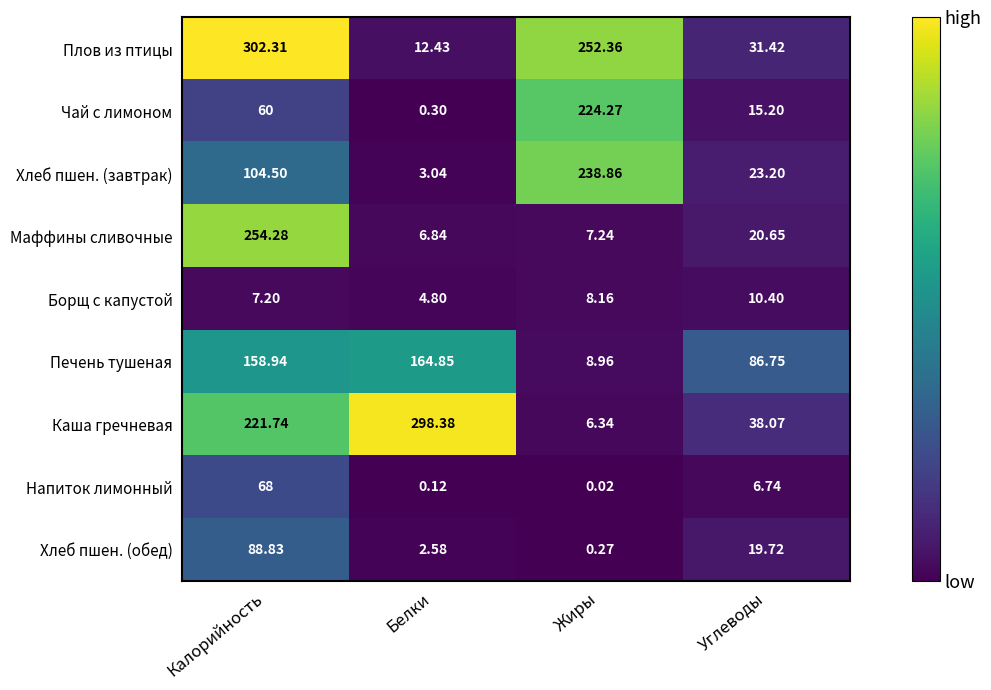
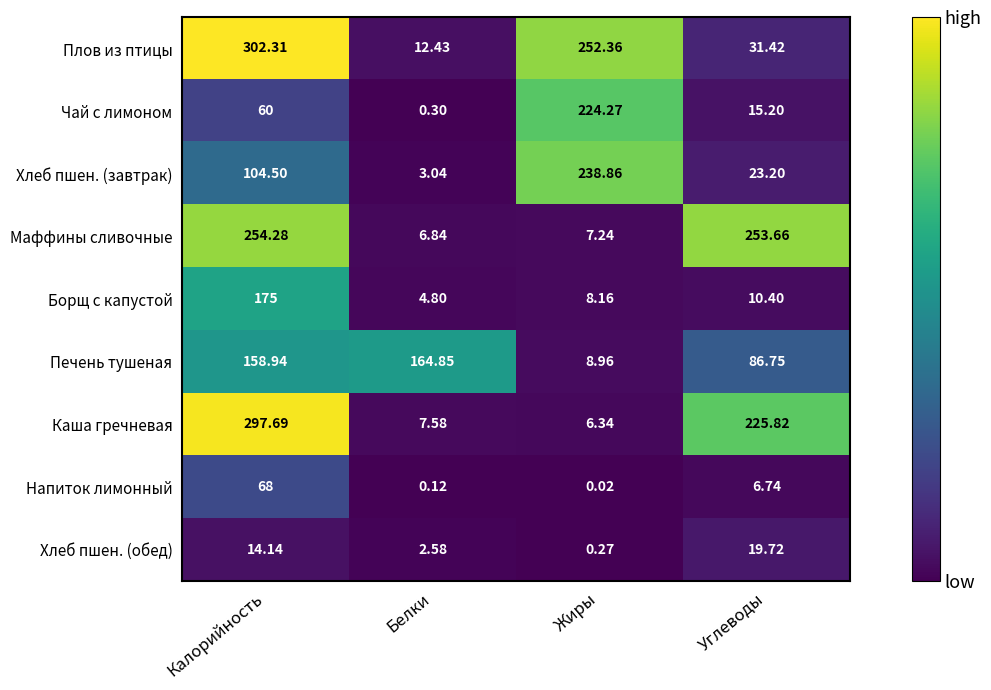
  {
    "Плов из птицы": {
      "Калорийность": 302.31,
      "Белки": 12.43,
      "Жиры": 252.36,
      "Углеводы": 31.42
    },
    "Чай с лимоном": {
      "Калорийность": 60,
      "Белки": 0.30,
      "Жиры": 224.27,
      "Углеводы": 15.20
    },
    "Хлеб пшен. (завтрак)": {
      "Калорийность": 104.50,
      "Белки": 3.04,
      "Жиры": 238.86,
      "Углеводы": 23.20
    },
    "Маффины сливочные": {
      "Калорийность": 254.28,
      "Белки": 6.84,
      "Жиры": 7.24,
-     "Углеводы": 20.65
+     "Углеводы": 253.66
    },
    "Борщ с капустой": {
-     "Калорийность": 7.20,
+     "Калорийность": 175,
      "Белки": 4.80,
      "Жиры": 8.16,
      "Углеводы": 10.40
    },
    "Печень тушеная": {
      "Калорийность": 158.94,
      "Белки": 164.85,
      "Жиры": 8.96,
      "Углеводы": 86.75
    },
    "Каша гречневая": {
-     "Калорийность": 221.74,
-     "Белки": 298.38,
+     "Калорийность": 297.69,
+     "Белки": 7.58,
      "Жиры": 6.34,
-     "Углеводы": 38.07
+     "Углеводы": 225.82
    },
    "Напиток лимонный": {
      "Калорийность": 68,
      "Белки": 0.12,
      "Жиры": 0.02,
      "Углеводы": 6.74
    },
    "Хлеб пшен. (обед)": {
-     "Калорийность": 88.83,
+     "Калорийность": 14.14,
      "Белки": 2.58,
      "Жиры": 0.27,
      "Углеводы": 19.72
    }
  }
